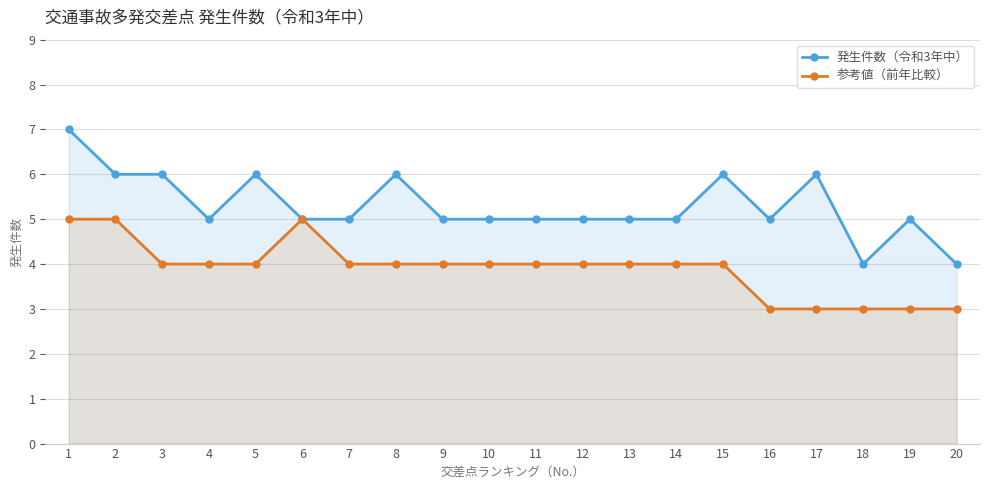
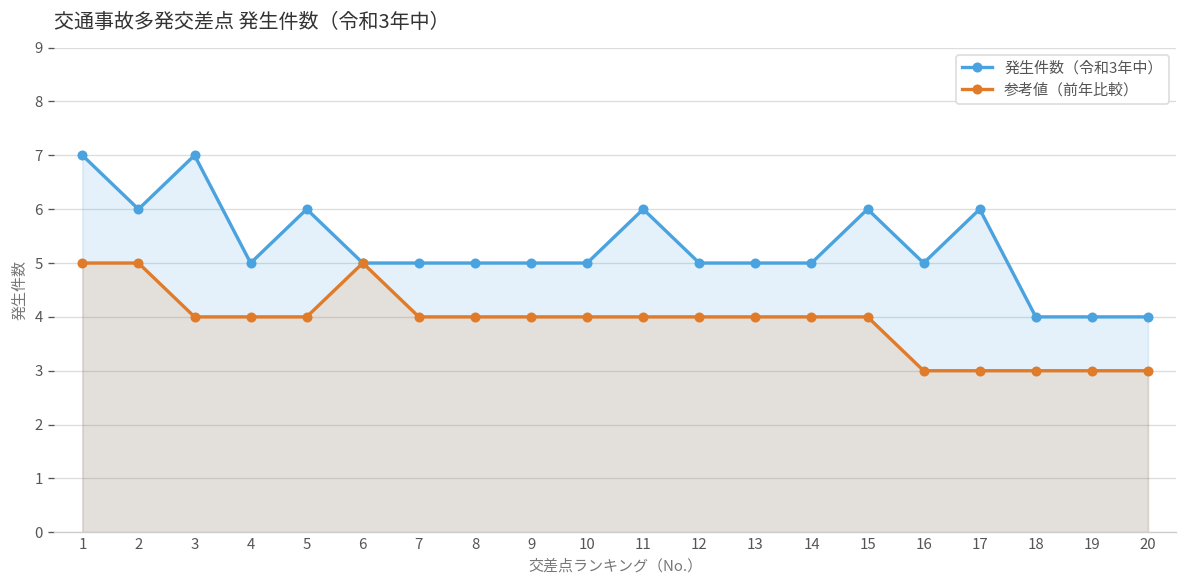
  {
    "発生件数（令和3年中）": {
      "1": 7,
      "2": 6,
-     "3": 6,
+     "3": 7,
      "4": 5,
      "5": 6,
      "7": 5,
-     "8": 6,
+     "8": 5,
      "9": 5,
      "10": 5,
-     "11": 5,
+     "11": 6,
      "12": 5,
      "13": 5,
      "14": 5,
      "15": 6,
      "16": 5,
      "17": 6,
      "18": 4,
-     "19": 5,
+     "19": 4,
      "20": 4
    },
    "参考値（前年比較）": {
      "1": 5,
      "2": 5,
      "3": 4,
      "4": 4,
      "5": 4,
      "7": 4,
      "8": 4,
      "9": 4,
      "10": 4,
      "11": 4,
      "12": 4,
      "13": 4,
      "14": 4,
      "15": 4,
      "16": 3,
      "17": 3,
      "18": 3,
      "19": 3,
      "20": 3
    }
  }
